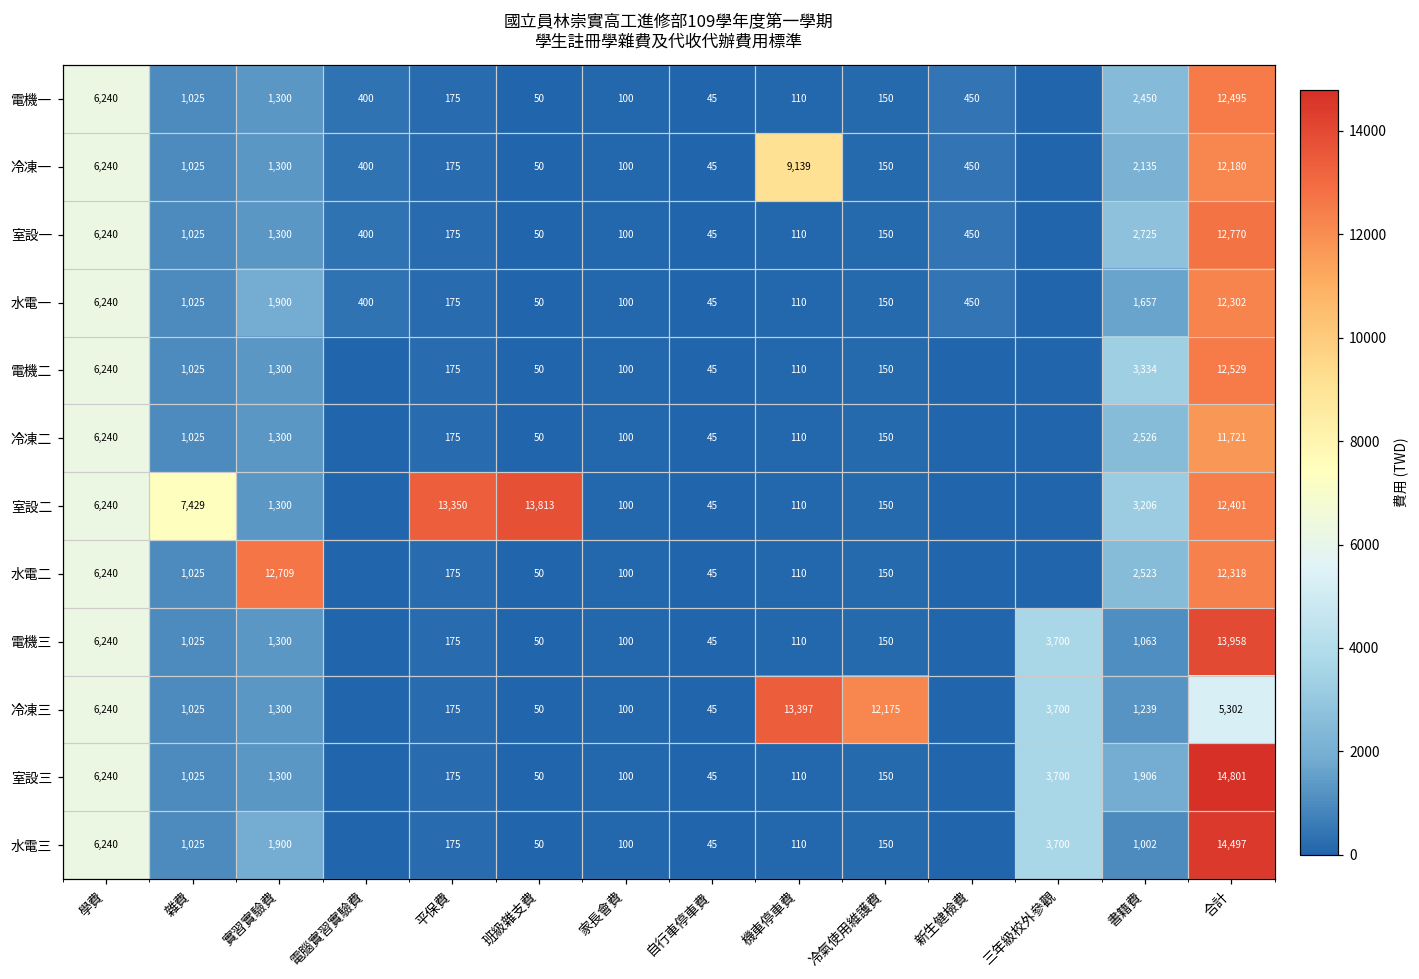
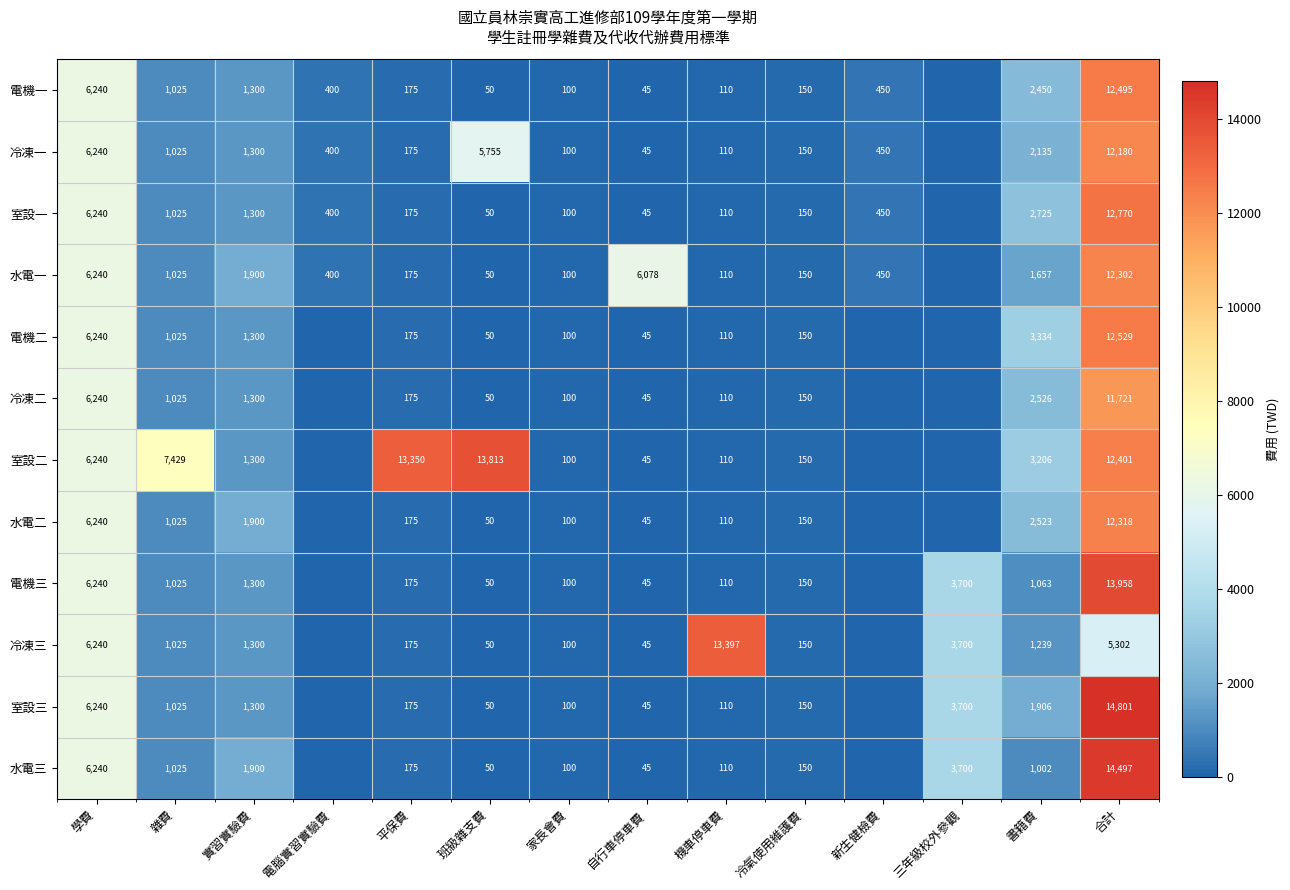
  {
    "電機一": {
      "學費": "6,240",
      "雜費": "1,025",
      "實習實驗費": "1,300",
      "電腦實習實驗費": "400",
      "平保費": "175",
      "班級雜支費": "50",
      "家長會費": "100",
      "自行車停車費": "45",
      "機車停車費": "110",
      "冷氣使用維護費": "150",
      "新生健檢費": "450",
      "書籍費": "2,450",
      "合計": "12,495"
    },
    "冷凍一": {
      "學費": "6,240",
      "雜費": "1,025",
      "實習實驗費": "1,300",
      "電腦實習實驗費": "400",
      "平保費": "175",
-     "班級雜支費": "50",
+     "班級雜支費": "5,755",
      "家長會費": "100",
      "自行車停車費": "45",
-     "機車停車費": "9,139",
+     "機車停車費": "110",
      "冷氣使用維護費": "150",
      "新生健檢費": "450",
      "書籍費": "2,135",
      "合計": "12,180"
    },
    "室設一": {
      "學費": "6,240",
      "雜費": "1,025",
      "實習實驗費": "1,300",
      "電腦實習實驗費": "400",
      "平保費": "175",
      "班級雜支費": "50",
      "家長會費": "100",
      "自行車停車費": "45",
      "機車停車費": "110",
      "冷氣使用維護費": "150",
      "新生健檢費": "450",
      "書籍費": "2,725",
      "合計": "12,770"
    },
    "水電一": {
      "學費": "6,240",
      "雜費": "1,025",
      "實習實驗費": "1,900",
      "電腦實習實驗費": "400",
      "平保費": "175",
      "班級雜支費": "50",
      "家長會費": "100",
-     "自行車停車費": "45",
+     "自行車停車費": "6,078",
      "機車停車費": "110",
      "冷氣使用維護費": "150",
      "新生健檢費": "450",
      "書籍費": "1,657",
      "合計": "12,302"
    },
    "電機二": {
      "學費": "6,240",
      "雜費": "1,025",
      "實習實驗費": "1,300",
      "平保費": "175",
      "班級雜支費": "50",
      "家長會費": "100",
      "自行車停車費": "45",
      "機車停車費": "110",
      "冷氣使用維護費": "150",
      "書籍費": "3,334",
      "合計": "12,529"
    },
    "冷凍二": {
      "學費": "6,240",
      "雜費": "1,025",
      "實習實驗費": "1,300",
      "平保費": "175",
      "班級雜支費": "50",
      "家長會費": "100",
      "自行車停車費": "45",
      "機車停車費": "110",
      "冷氣使用維護費": "150",
      "書籍費": "2,526",
      "合計": "11,721"
    },
    "室設二": {
      "學費": "6,240",
      "雜費": "7,429",
      "實習實驗費": "1,300",
      "平保費": "13,350",
      "班級雜支費": "13,813",
      "家長會費": "100",
      "自行車停車費": "45",
      "機車停車費": "110",
      "冷氣使用維護費": "150",
      "書籍費": "3,206",
      "合計": "12,401"
    },
    "水電二": {
      "學費": "6,240",
      "雜費": "1,025",
-     "實習實驗費": "12,709",
+     "實習實驗費": "1,900",
      "平保費": "175",
      "班級雜支費": "50",
      "家長會費": "100",
      "自行車停車費": "45",
      "機車停車費": "110",
      "冷氣使用維護費": "150",
      "書籍費": "2,523",
      "合計": "12,318"
    },
    "電機三": {
      "學費": "6,240",
      "雜費": "1,025",
      "實習實驗費": "1,300",
      "平保費": "175",
      "班級雜支費": "50",
      "家長會費": "100",
      "自行車停車費": "45",
      "機車停車費": "110",
      "冷氣使用維護費": "150",
      "三年級校外參觀": "3,700",
      "書籍費": "1,063",
      "合計": "13,958"
    },
    "冷凍三": {
      "學費": "6,240",
      "雜費": "1,025",
      "實習實驗費": "1,300",
      "平保費": "175",
      "班級雜支費": "50",
      "家長會費": "100",
      "自行車停車費": "45",
      "機車停車費": "13,397",
-     "冷氣使用維護費": "12,175",
+     "冷氣使用維護費": "150",
      "三年級校外參觀": "3,700",
      "書籍費": "1,239",
      "合計": "5,302"
    },
    "室設三": {
      "學費": "6,240",
      "雜費": "1,025",
      "實習實驗費": "1,300",
      "平保費": "175",
      "班級雜支費": "50",
      "家長會費": "100",
      "自行車停車費": "45",
      "機車停車費": "110",
      "冷氣使用維護費": "150",
      "三年級校外參觀": "3,700",
      "書籍費": "1,906",
      "合計": "14,801"
    },
    "水電三": {
      "學費": "6,240",
      "雜費": "1,025",
      "實習實驗費": "1,900",
      "平保費": "175",
      "班級雜支費": "50",
      "家長會費": "100",
      "自行車停車費": "45",
      "機車停車費": "110",
      "冷氣使用維護費": "150",
      "三年級校外參觀": "3,700",
      "書籍費": "1,002",
      "合計": "14,497"
    }
  }
